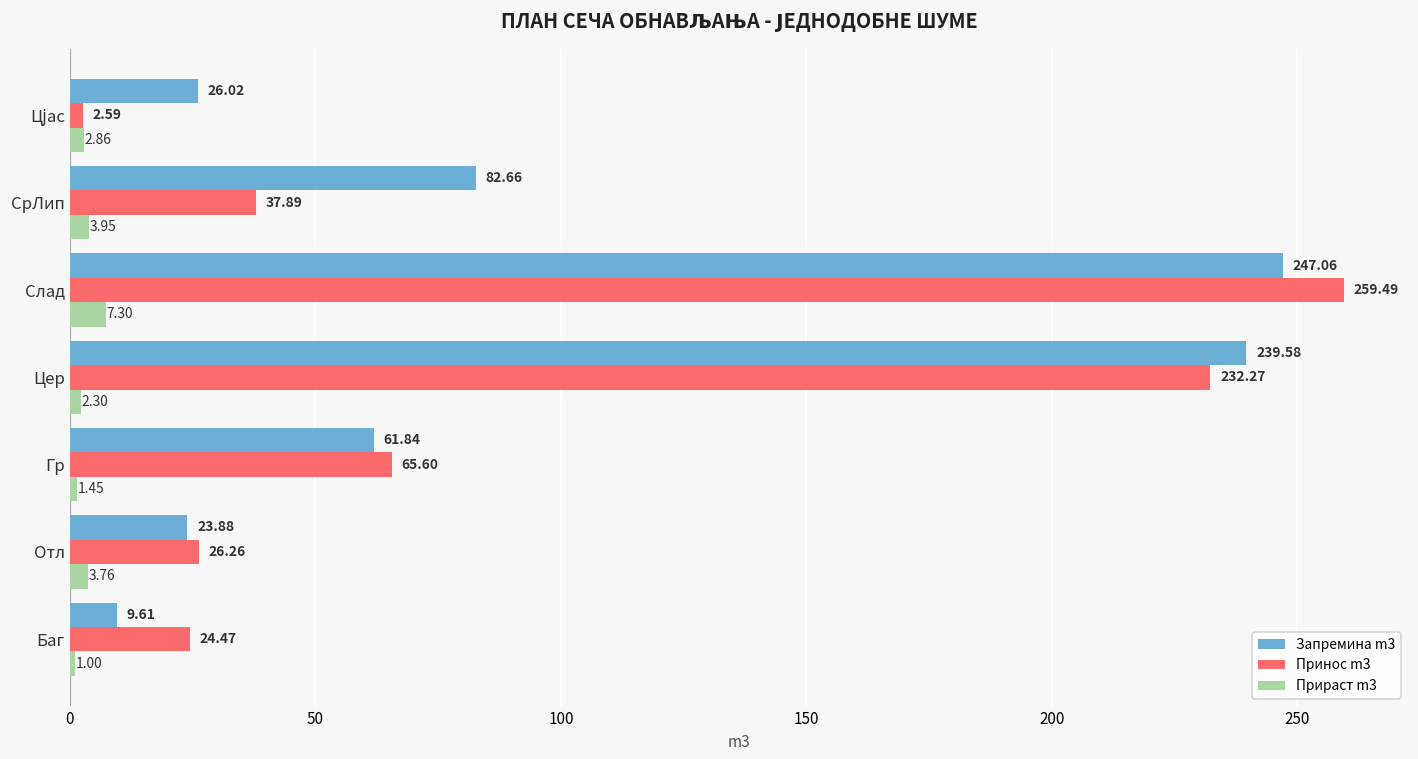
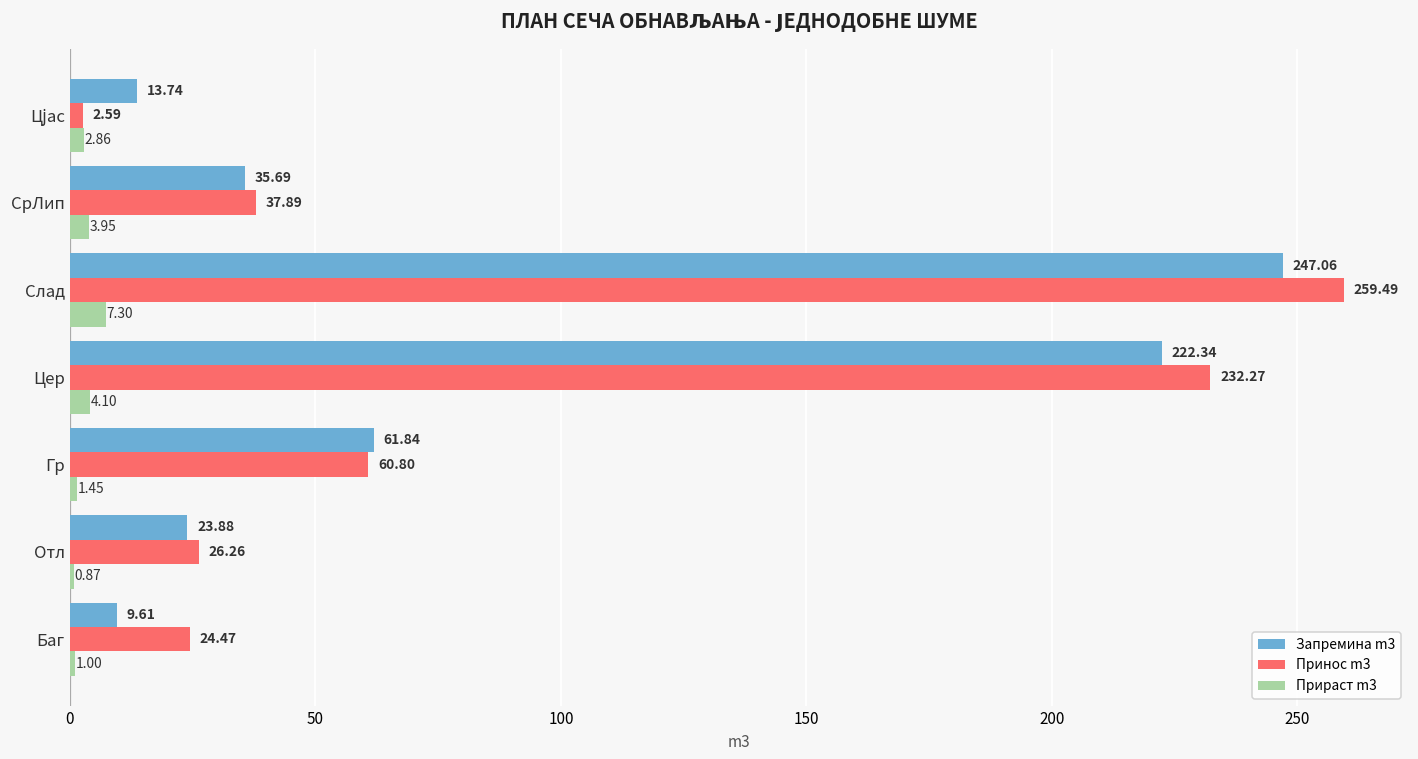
  {
    "Запремина m3": {
-     "Цјас": 26.02,
-     "СрЛип": 82.66,
+     "Цјас": 13.74,
+     "СрЛип": 35.69,
      "Слад": 247.06,
-     "Цер": 239.58,
+     "Цер": 222.34,
      "Гр": 61.84,
      "Отл": 23.88,
      "Баг": 9.61
    },
    "Принос m3": {
      "Цјас": 2.59,
      "СрЛип": 37.89,
      "Слад": 259.49,
      "Цер": 232.27,
-     "Гр": 65.60,
+     "Гр": 60.80,
      "Отл": 26.26,
      "Баг": 24.47
    },
    "Прираст m3": {
      "Цјас": 2.86,
      "СрЛип": 3.95,
      "Слад": 7.30,
-     "Цер": 2.30,
+     "Цер": 4.10,
      "Гр": 1.45,
-     "Отл": 3.76,
+     "Отл": 0.87,
      "Баг": 1.00
    }
  }
